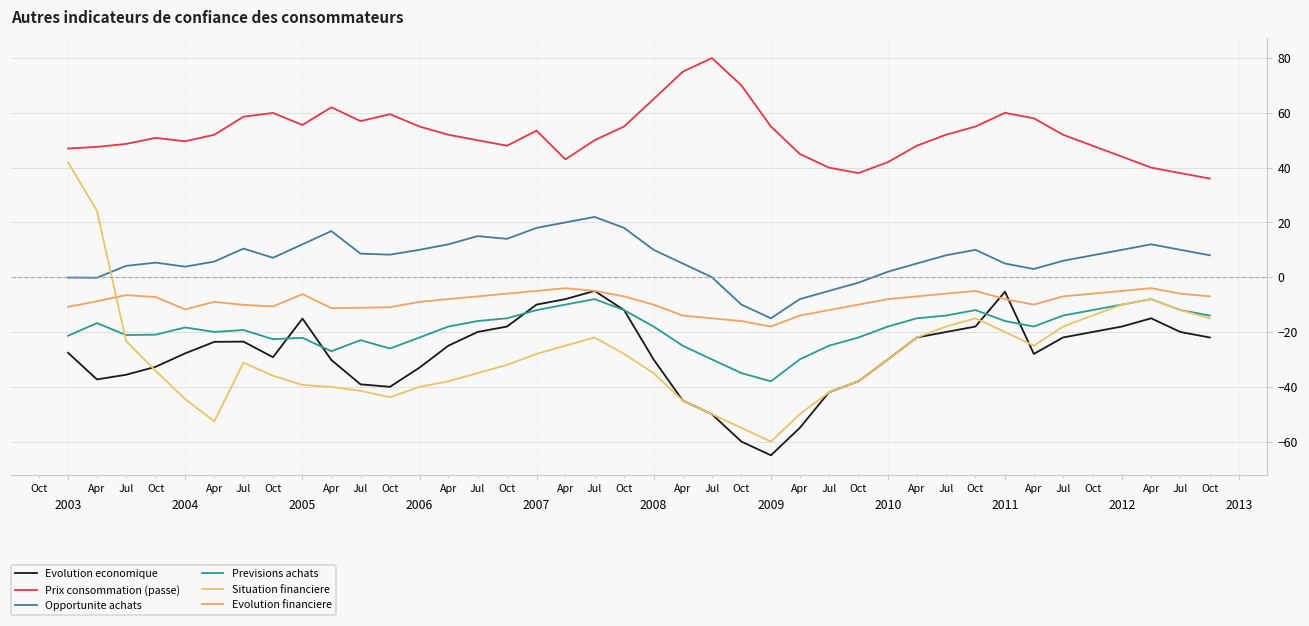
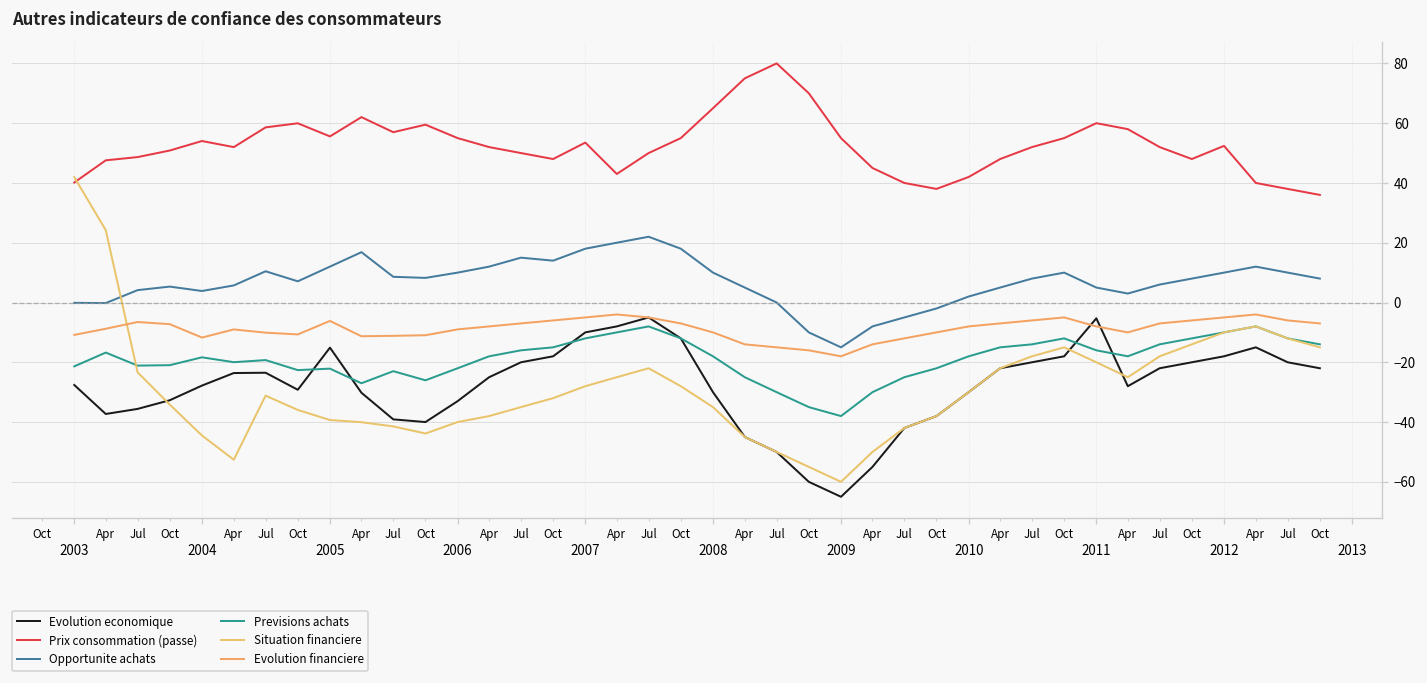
  {
    "Evolution economique": {
      "2003": -28,
      "2004": -28,
      "2005": -15,
      "2006": -33,
      "2007": -10,
      "2008": -30,
      "2009": -65,
      "2011": -5,
      "2012": -18
    },
    "Prix consommation (passe)": {
-     "2003": 47,
-     "2004": 50,
+     "2003": 40,
+     "2004": 54,
      "2005": 56,
      "2006": 55,
      "2007": 54,
      "2008": 65,
      "2009": 55,
      "2010": 42,
      "2011": 60,
-     "2012": 44
+     "2012": 52
    }
  }
